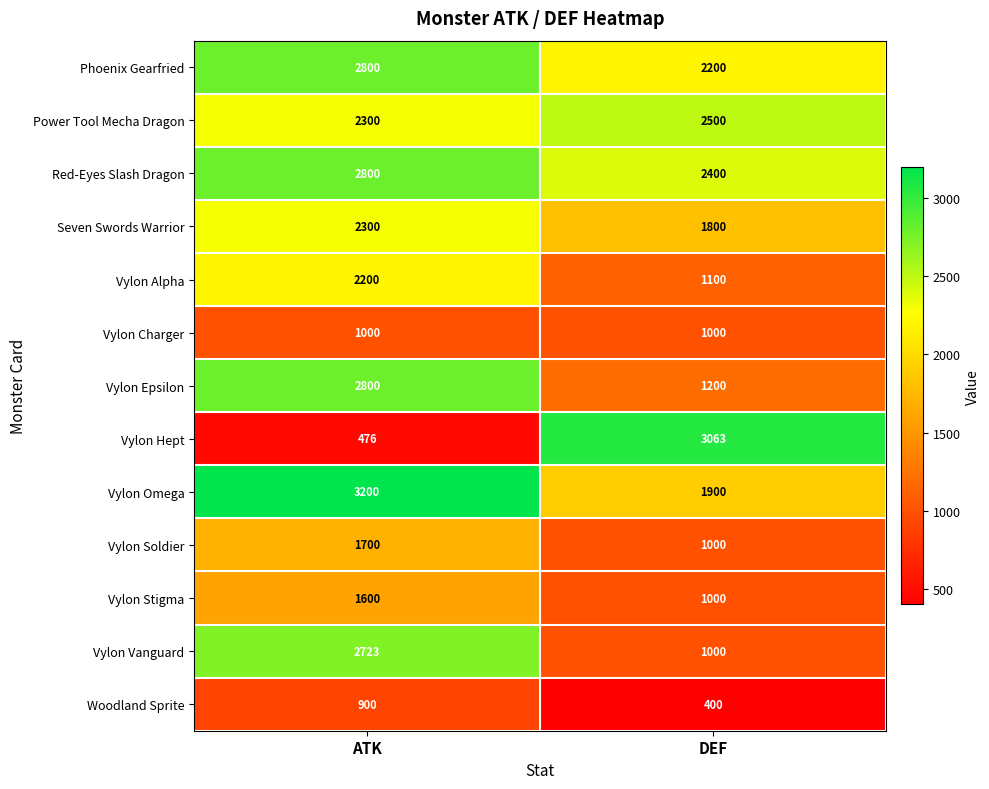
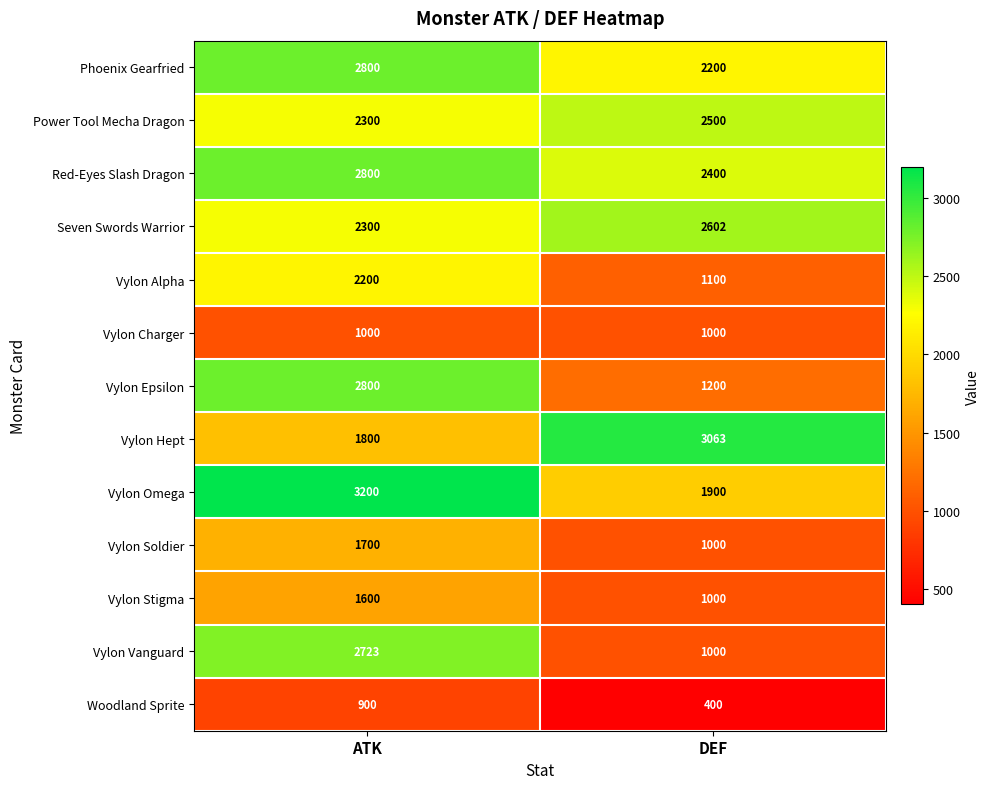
  {
    "Phoenix Gearfried": {
      "ATK": 2800,
      "DEF": 2200
    },
    "Power Tool Mecha Dragon": {
      "ATK": 2300,
      "DEF": 2500
    },
    "Red-Eyes Slash Dragon": {
      "ATK": 2800,
      "DEF": 2400
    },
    "Seven Swords Warrior": {
      "ATK": 2300,
-     "DEF": 1800
+     "DEF": 2602
    },
    "Vylon Alpha": {
      "ATK": 2200,
      "DEF": 1100
    },
    "Vylon Charger": {
      "ATK": 1000,
      "DEF": 1000
    },
    "Vylon Epsilon": {
      "ATK": 2800,
      "DEF": 1200
    },
    "Vylon Hept": {
-     "ATK": 476,
+     "ATK": 1800,
      "DEF": 3063
    },
    "Vylon Omega": {
      "ATK": 3200,
      "DEF": 1900
    },
    "Vylon Soldier": {
      "ATK": 1700,
      "DEF": 1000
    },
    "Vylon Stigma": {
      "ATK": 1600,
      "DEF": 1000
    },
    "Vylon Vanguard": {
      "ATK": 2723,
      "DEF": 1000
    },
    "Woodland Sprite": {
      "ATK": 900,
      "DEF": 400
    }
  }
